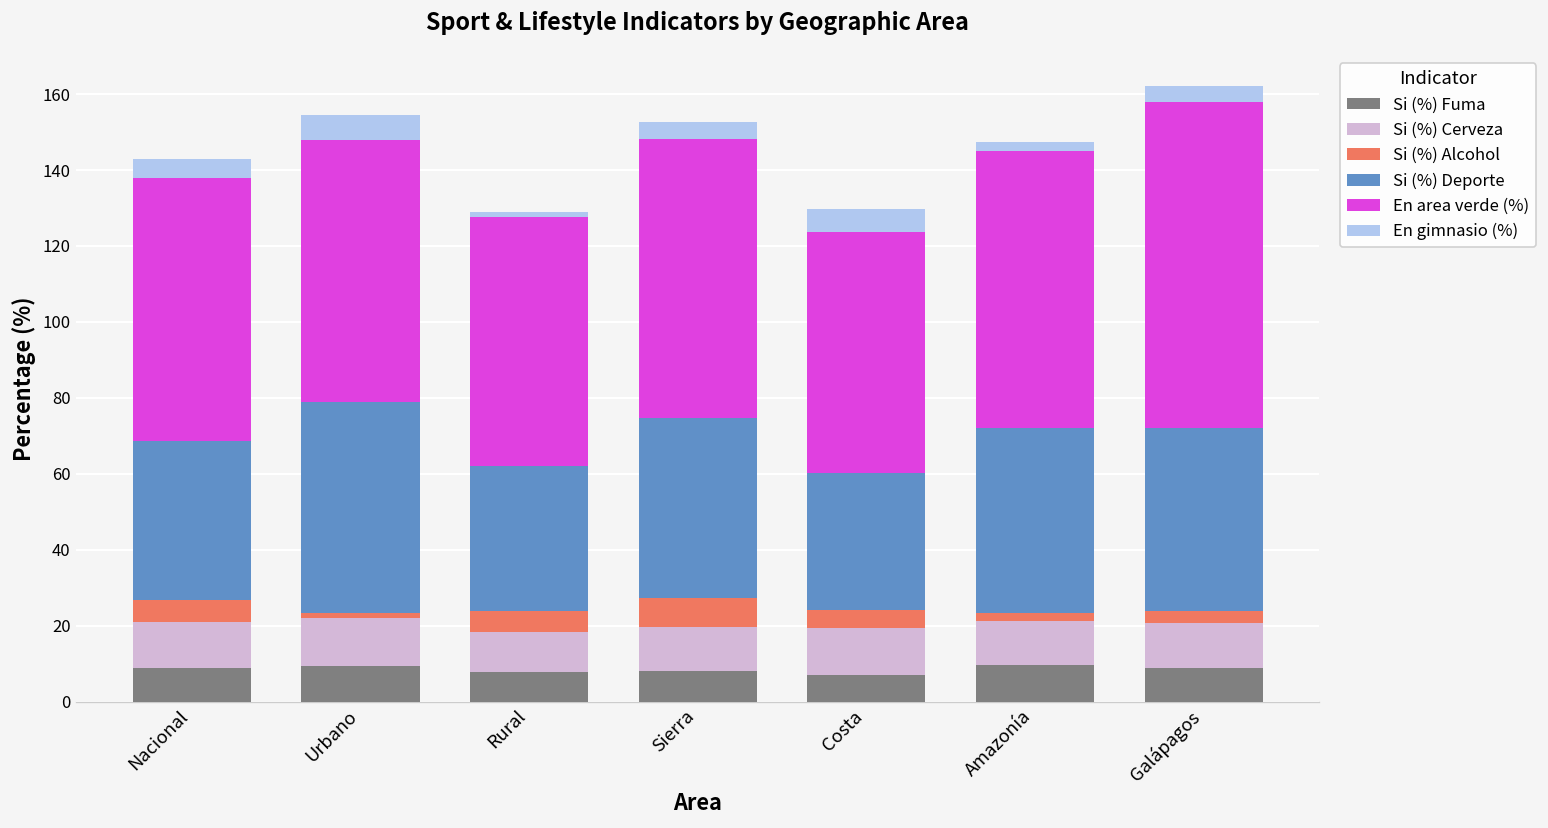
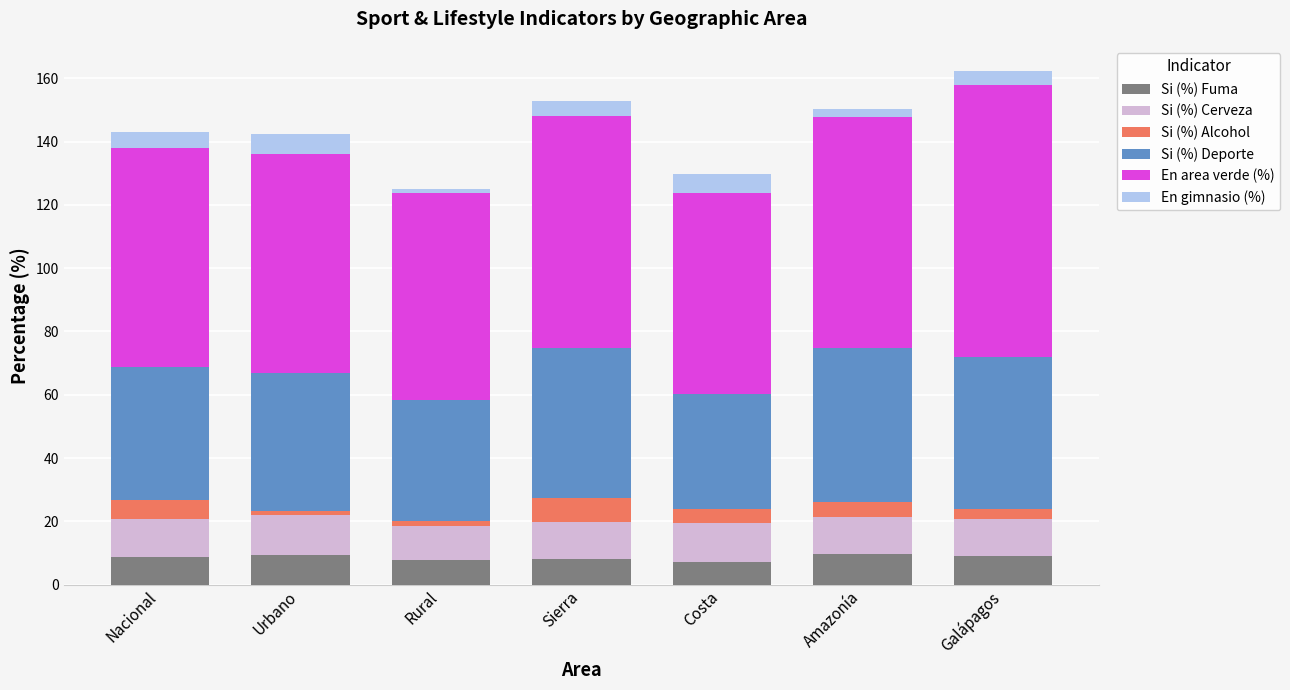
  {
    "Si (%) Fuma": {
      "Nacional": 9,
      "Urbano": 9,
      "Rural": 8,
      "Sierra": 8,
      "Costa": 7,
      "Amazonía": 10,
      "Galápagos": 9
    },
    "Si (%) Alcohol": {
      "Nacional": 6,
      "Urbano": 1,
-     "Rural": 5,
+     "Rural": 2,
      "Sierra": 8,
      "Costa": 5,
-     "Amazonía": 2,
+     "Amazonía": 5,
      "Galápagos": 3
    },
    "Si (%) Deporte": {
      "Nacional": 42,
-     "Urbano": 56,
+     "Urbano": 43,
      "Rural": 38,
      "Sierra": 47,
      "Costa": 36,
      "Amazonía": 49,
      "Galápagos": 48
    },
    "En area verde (%)": {
      "Nacional": 69,
      "Urbano": 69,
      "Rural": 65,
      "Sierra": 74,
      "Costa": 64,
      "Amazonía": 73,
      "Galápagos": 86
    }
  }
